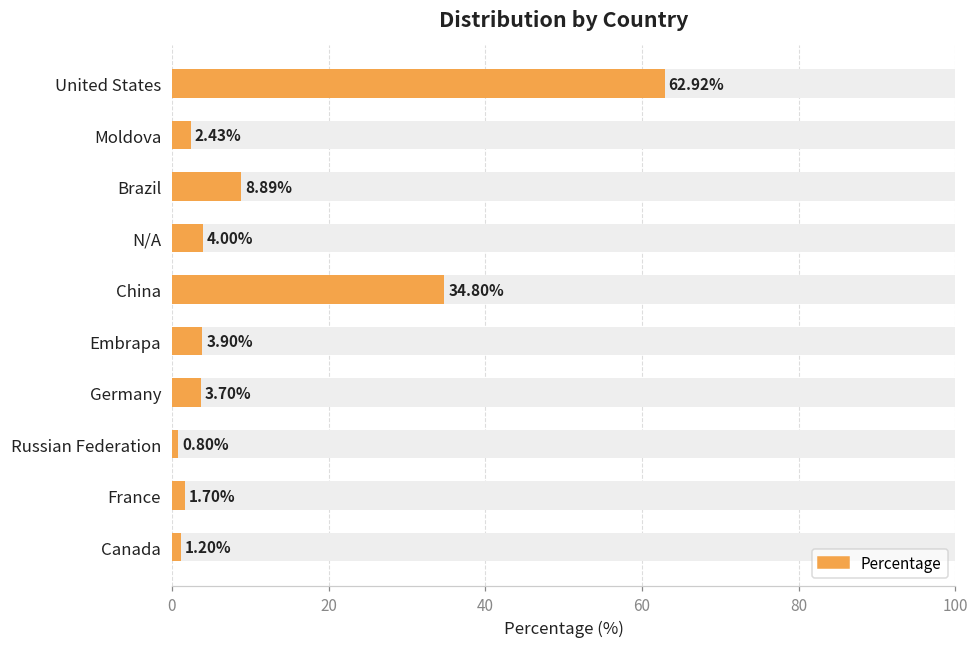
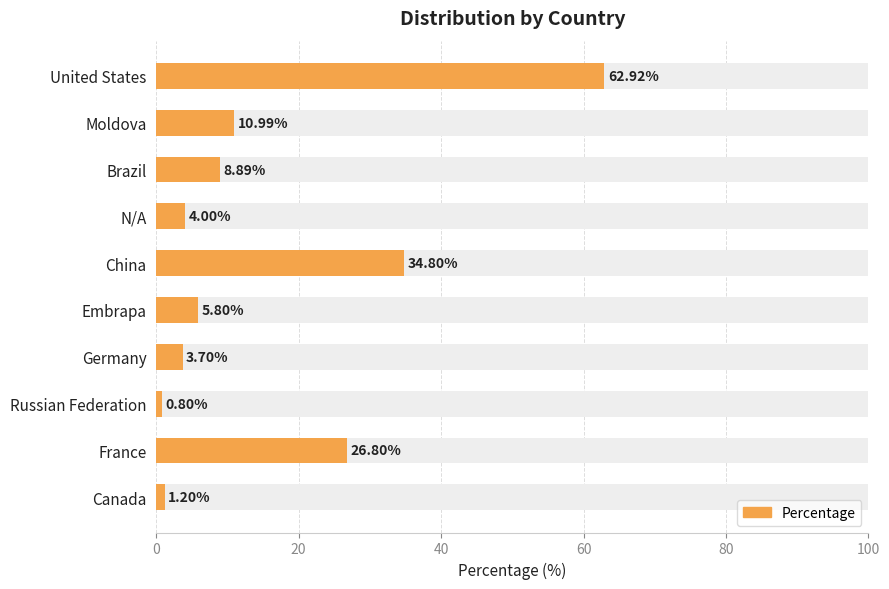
  {
    "Percentage": {
-     "Moldova": "2.43%",
-     "Embrapa": "3.90%",
-     "France": "1.70%"
+     "Moldova": "10.99%",
+     "Embrapa": "5.80%",
+     "France": "26.80%"
    }
  }
